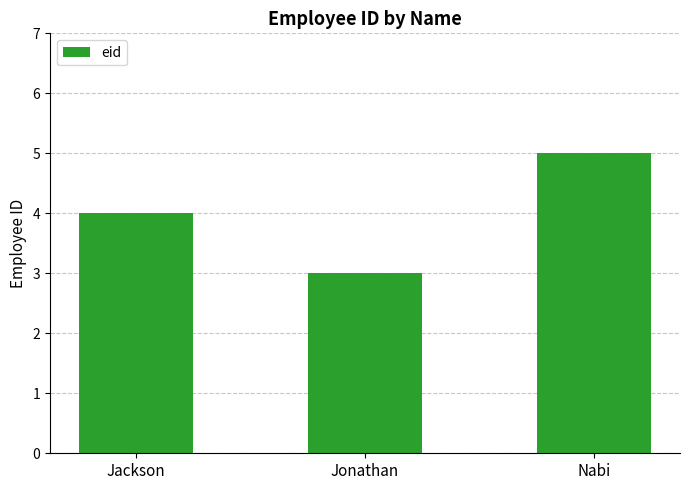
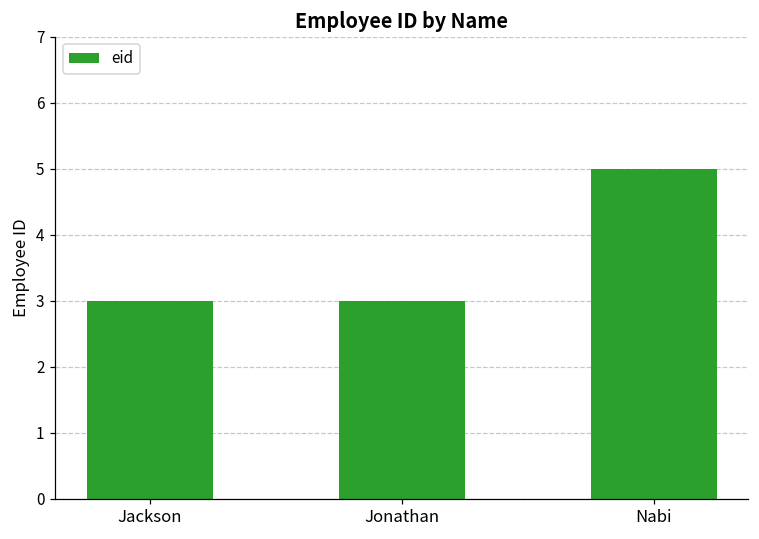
  {
-   "Jackson": 4,
+   "Jackson": 3,
    "Jonathan": 3,
    "Nabi": 5
  }
